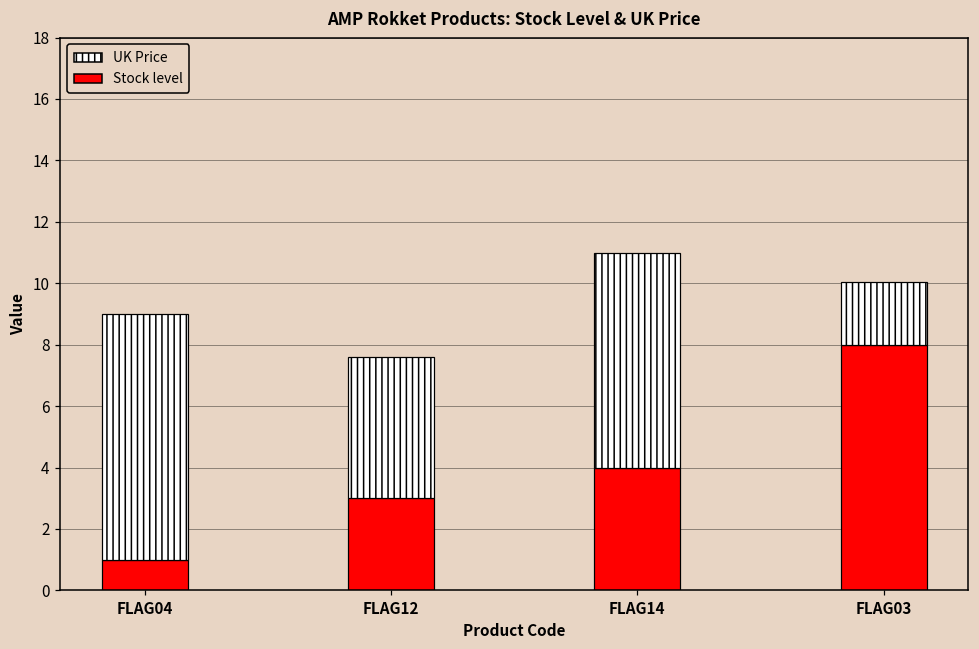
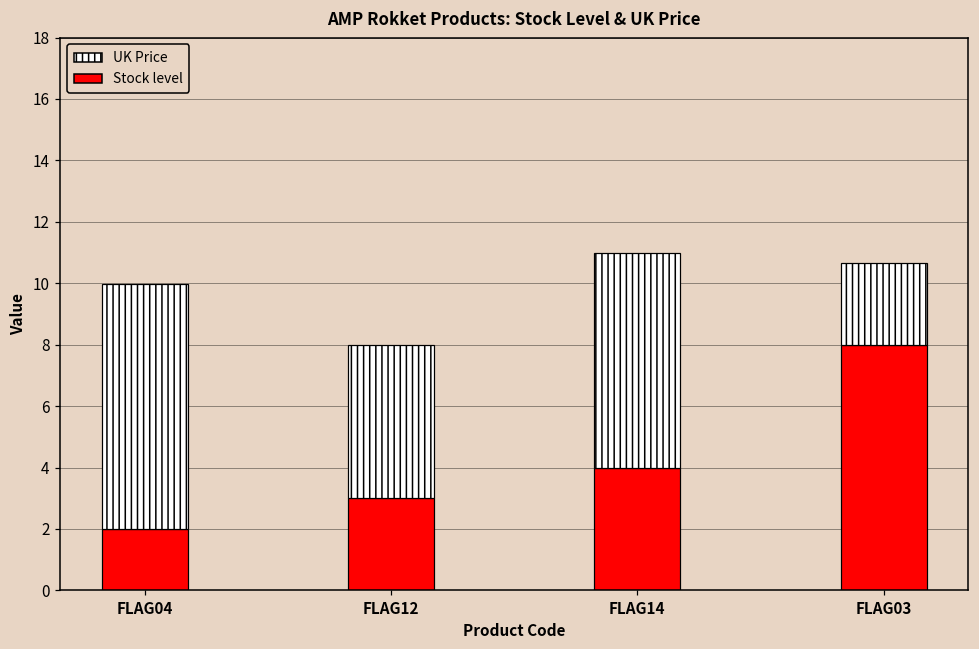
  {
    "Stock level": {
-     "FLAG04": 1,
+     "FLAG04": 2,
      "FLAG12": 3,
      "FLAG14": 4,
      "FLAG03": 8
    },
    "UK Price": {
      "FLAG04": 8.0,
-     "FLAG12": 4.6,
+     "FLAG12": 5.0,
      "FLAG14": 7.0,
-     "FLAG03": 2.0
+     "FLAG03": 2.7
    }
  }
